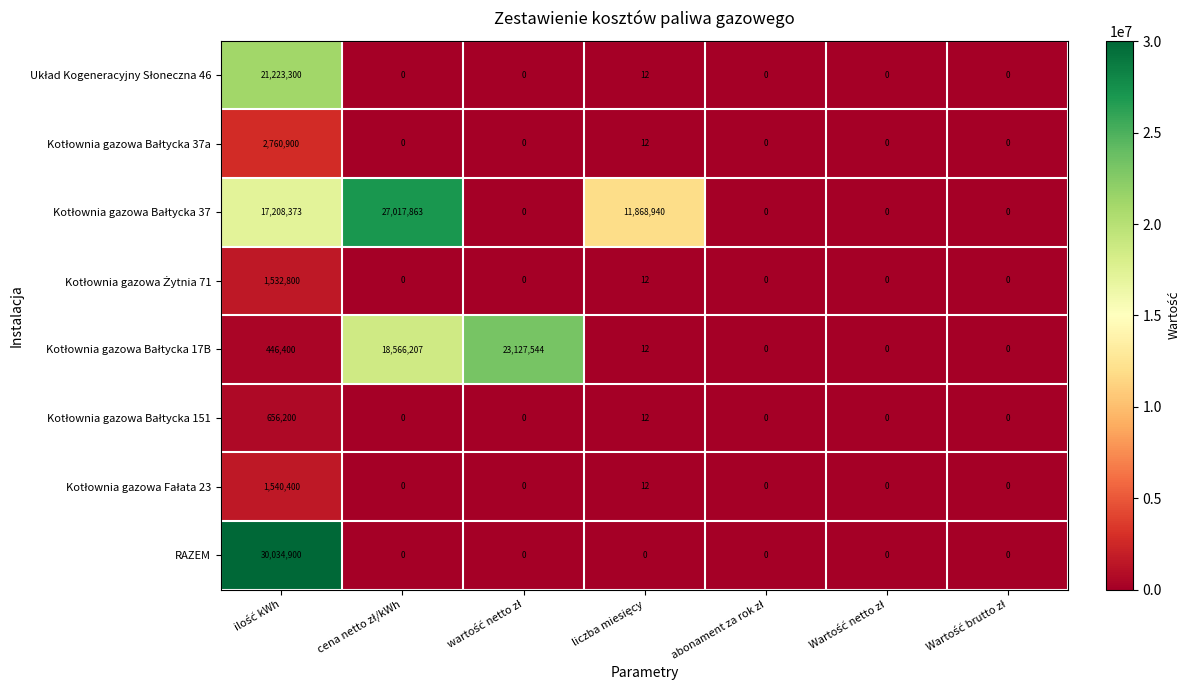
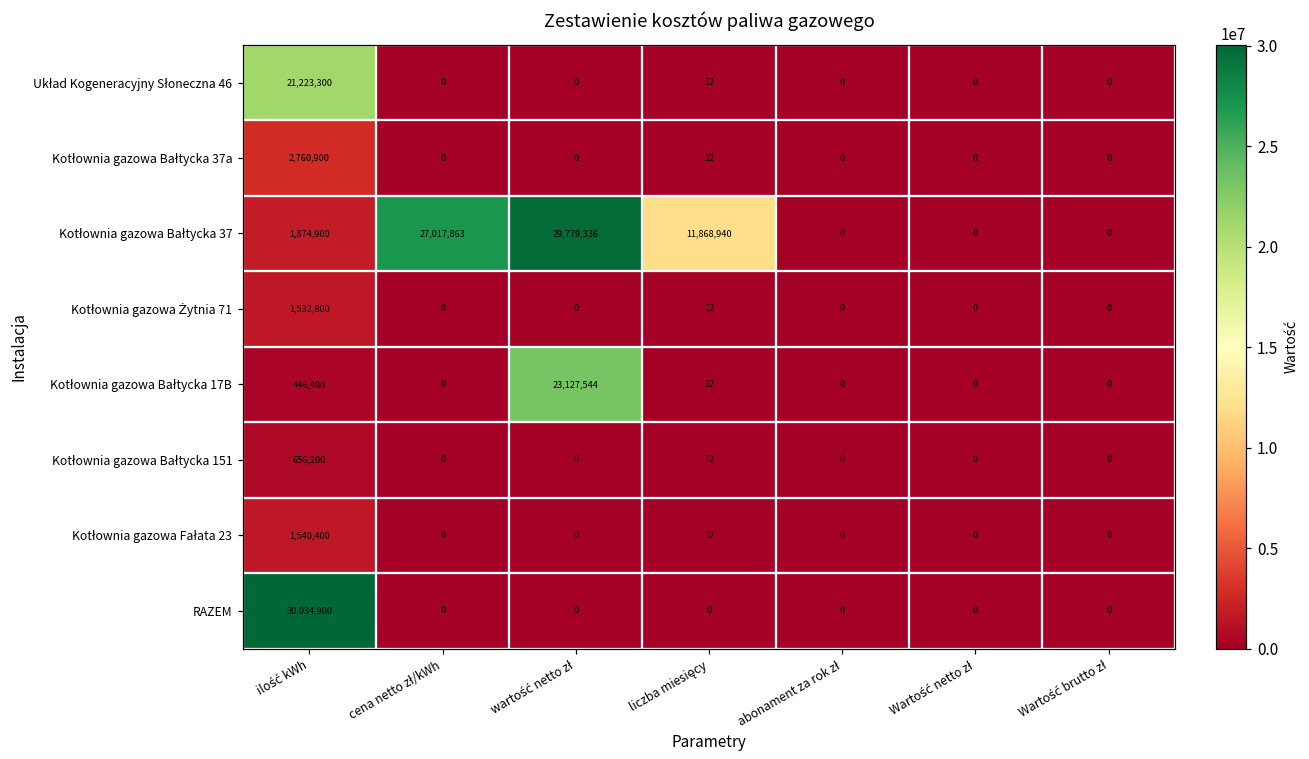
  {
    "Układ Kogeneracyjny Słoneczna 46": {
      "ilość kWh": "21,223,300",
      "cena netto zł/kWh": "0",
      "wartość netto zł": "0",
      "liczba miesięcy": "12",
      "abonament za rok zł": "0",
      "Wartość netto zł": "0",
      "Wartość brutto zł": "0"
    },
    "Kotłownia gazowa Bałtycka 37a": {
      "ilość kWh": "2,760,900",
      "cena netto zł/kWh": "0",
      "wartość netto zł": "0",
      "liczba miesięcy": "12",
      "abonament za rok zł": "0",
      "Wartość netto zł": "0",
      "Wartość brutto zł": "0"
    },
    "Kotłownia gazowa Bałtycka 37": {
-     "ilość kWh": "17,208,373",
+     "ilość kWh": "1,874,900",
      "cena netto zł/kWh": "27,017,863",
-     "wartość netto zł": "0",
+     "wartość netto zł": "29,779,336",
      "liczba miesięcy": "11,868,940",
      "abonament za rok zł": "0",
      "Wartość netto zł": "0",
      "Wartość brutto zł": "0"
    },
    "Kotłownia gazowa Żytnia 71": {
      "ilość kWh": "1,532,800",
      "cena netto zł/kWh": "0",
      "wartość netto zł": "0",
      "liczba miesięcy": "12",
      "abonament za rok zł": "0",
      "Wartość netto zł": "0",
      "Wartość brutto zł": "0"
    },
    "Kotłownia gazowa Bałtycka 17B": {
      "ilość kWh": "446,400",
-     "cena netto zł/kWh": "18,566,207",
+     "cena netto zł/kWh": "0",
      "wartość netto zł": "23,127,544",
      "liczba miesięcy": "12",
      "abonament za rok zł": "0",
      "Wartość netto zł": "0",
      "Wartość brutto zł": "0"
    },
    "Kotłownia gazowa Bałtycka 151": {
      "ilość kWh": "656,200",
      "cena netto zł/kWh": "0",
      "wartość netto zł": "0",
      "liczba miesięcy": "12",
      "abonament za rok zł": "0",
      "Wartość netto zł": "0",
      "Wartość brutto zł": "0"
    },
    "Kotłownia gazowa Fałata 23": {
      "ilość kWh": "1,540,400",
      "cena netto zł/kWh": "0",
      "wartość netto zł": "0",
      "liczba miesięcy": "12",
      "abonament za rok zł": "0",
      "Wartość netto zł": "0",
      "Wartość brutto zł": "0"
    },
    "RAZEM": {
      "ilość kWh": "30,034,900",
      "cena netto zł/kWh": "0",
      "wartość netto zł": "0",
      "liczba miesięcy": "0",
      "abonament za rok zł": "0",
      "Wartość netto zł": "0",
      "Wartość brutto zł": "0"
    }
  }
